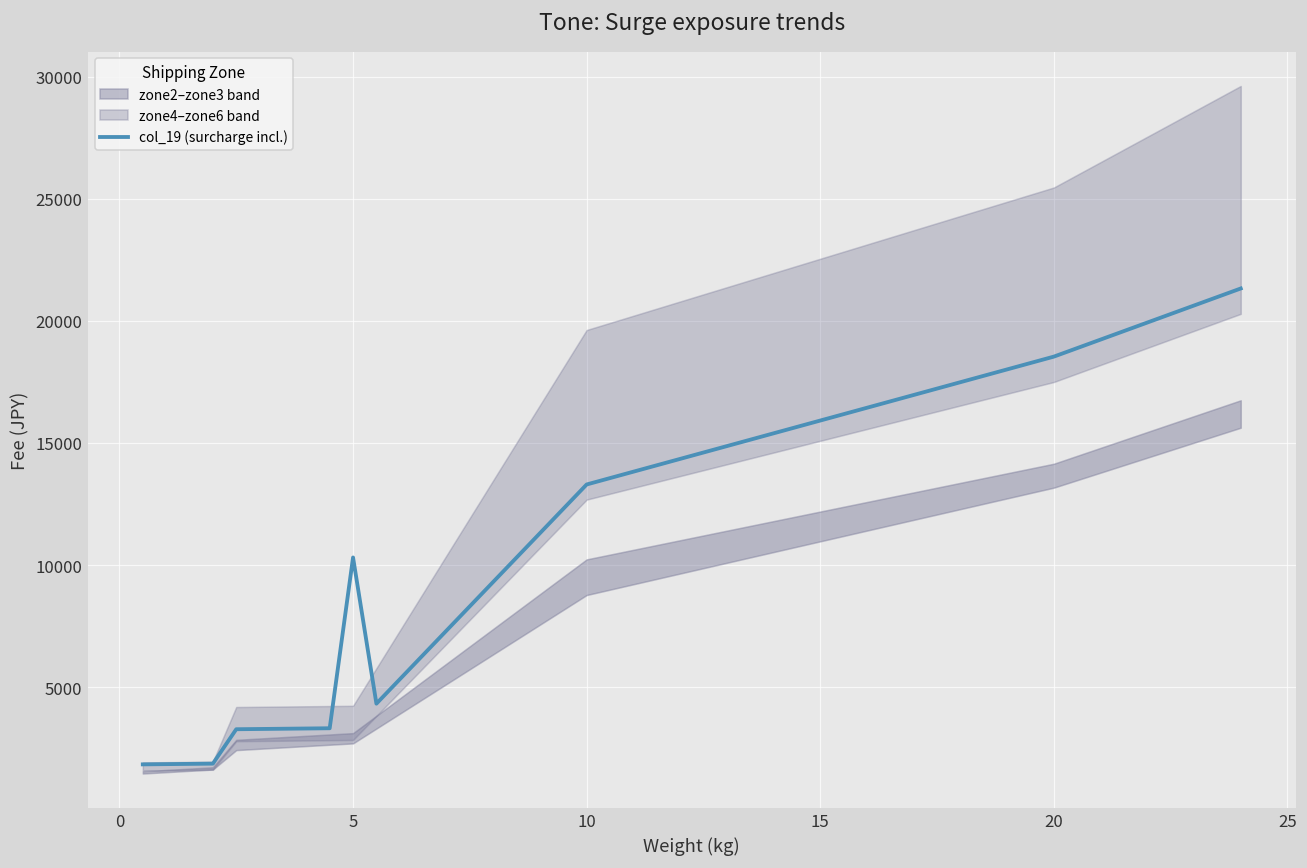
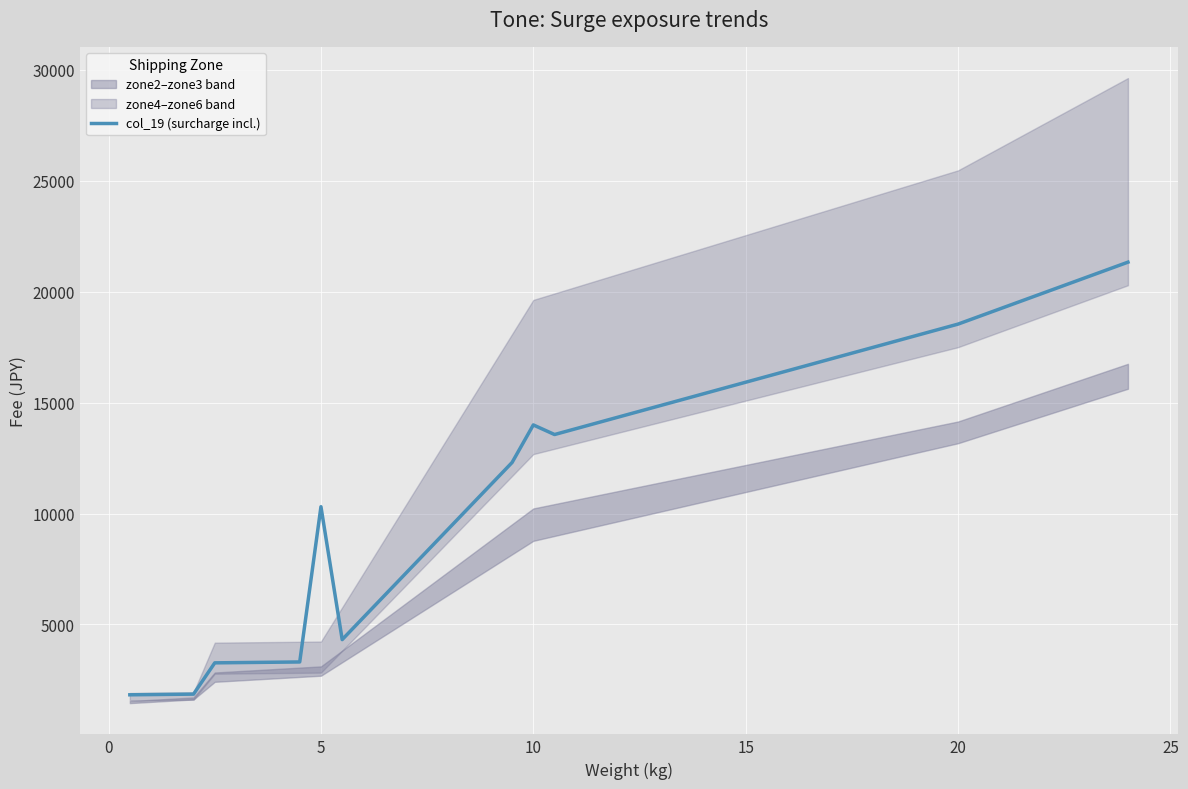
  {
    "col_19 (surcharge incl.)": {
      "5": 10300,
-     "10": 13300,
+     "10": 14000,
      "15": 15900,
      "20": 18500
    }
  }
